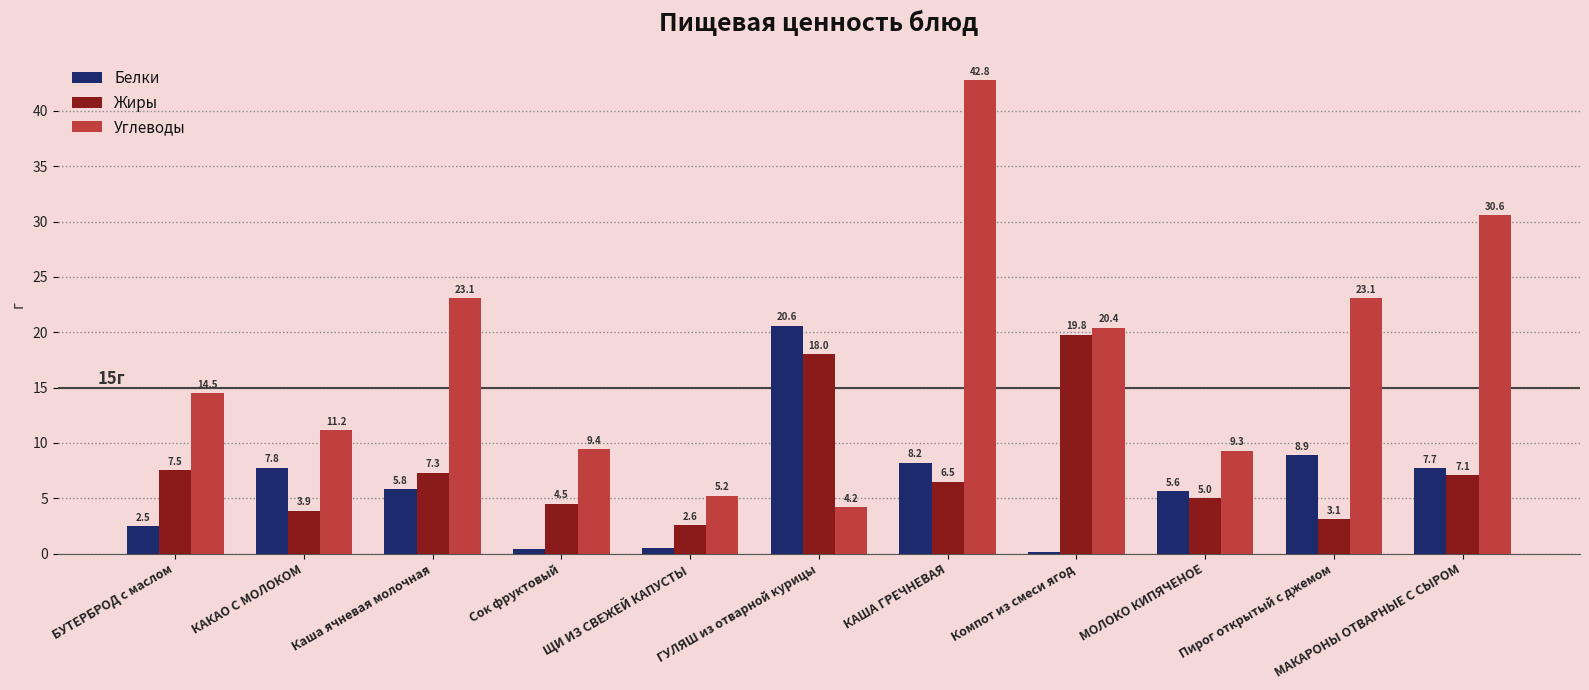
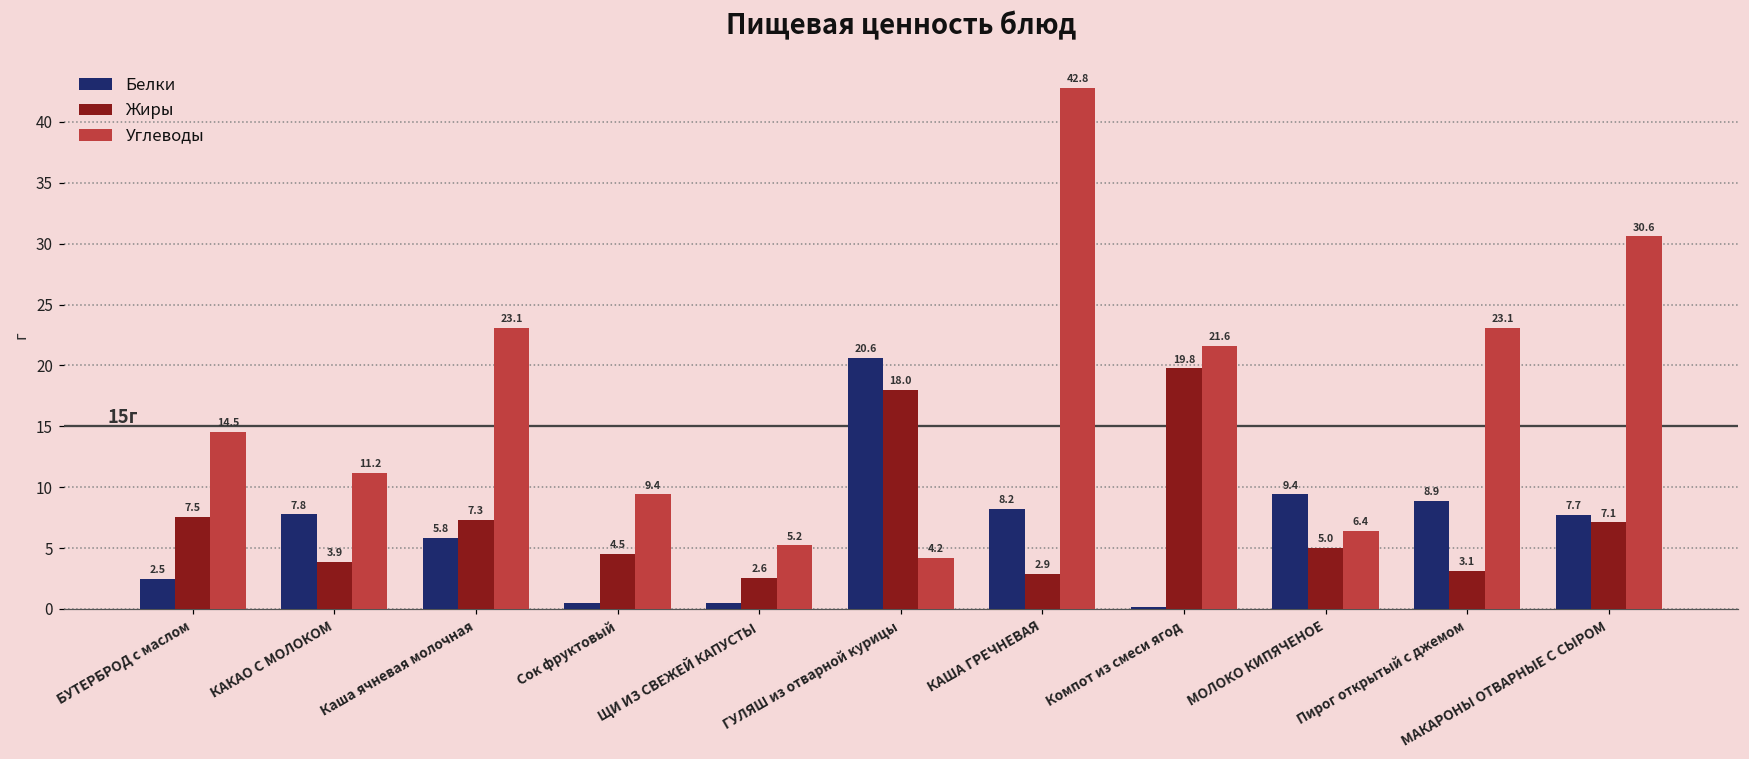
  {
    "Белки": {
      "БУТЕРБРОД с маслом": 2.5,
      "КАКАО С МОЛОКОМ": 7.8,
      "Каша ячневая молочная": 5.8,
      "ГУЛЯШ из отварной курицы": 20.6,
      "КАША ГРЕЧНЕВАЯ": 8.2,
-     "МОЛОКО КИПЯЧЕНОЕ": 5.6,
+     "МОЛОКО КИПЯЧЕНОЕ": 9.4,
      "Пирог открытый с джемом": 8.9,
      "МАКАРОНЫ ОТВАРНЫЕ С СЫРОМ": 7.7
    },
    "Жиры": {
      "БУТЕРБРОД с маслом": 7.5,
      "КАКАО С МОЛОКОМ": 3.9,
      "Каша ячневая молочная": 7.3,
      "Сок фруктовый": 4.5,
      "ЩИ ИЗ СВЕЖЕЙ КАПУСТЫ": 2.6,
      "ГУЛЯШ из отварной курицы": 18.0,
-     "КАША ГРЕЧНЕВАЯ": 6.5,
+     "КАША ГРЕЧНЕВАЯ": 2.9,
      "Компот из смеси ягод": 19.8,
      "МОЛОКО КИПЯЧЕНОЕ": 5.0,
      "Пирог открытый с джемом": 3.1,
      "МАКАРОНЫ ОТВАРНЫЕ С СЫРОМ": 7.1
    },
    "Углеводы": {
      "БУТЕРБРОД с маслом": 14.5,
      "КАКАО С МОЛОКОМ": 11.2,
      "Каша ячневая молочная": 23.1,
      "Сок фруктовый": 9.4,
      "ЩИ ИЗ СВЕЖЕЙ КАПУСТЫ": 5.2,
      "ГУЛЯШ из отварной курицы": 4.2,
      "КАША ГРЕЧНЕВАЯ": 42.8,
-     "Компот из смеси ягод": 20.4,
-     "МОЛОКО КИПЯЧЕНОЕ": 9.3,
+     "Компот из смеси ягод": 21.6,
+     "МОЛОКО КИПЯЧЕНОЕ": 6.4,
      "Пирог открытый с джемом": 23.1,
      "МАКАРОНЫ ОТВАРНЫЕ С СЫРОМ": 30.6
    }
  }
